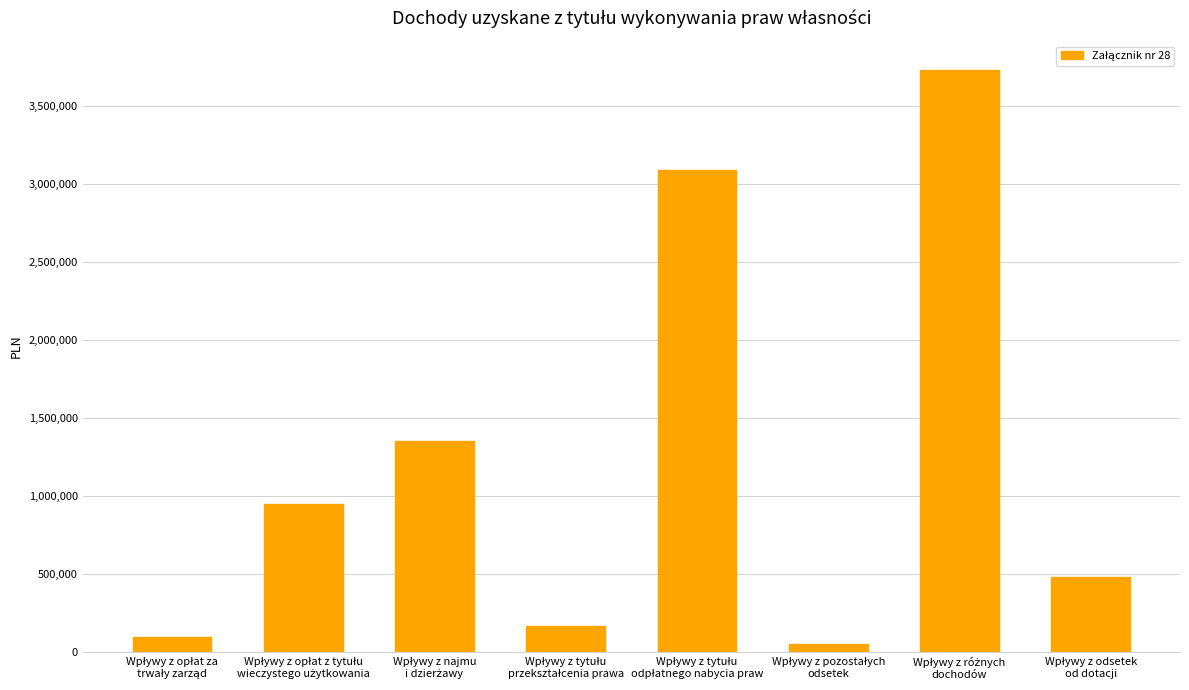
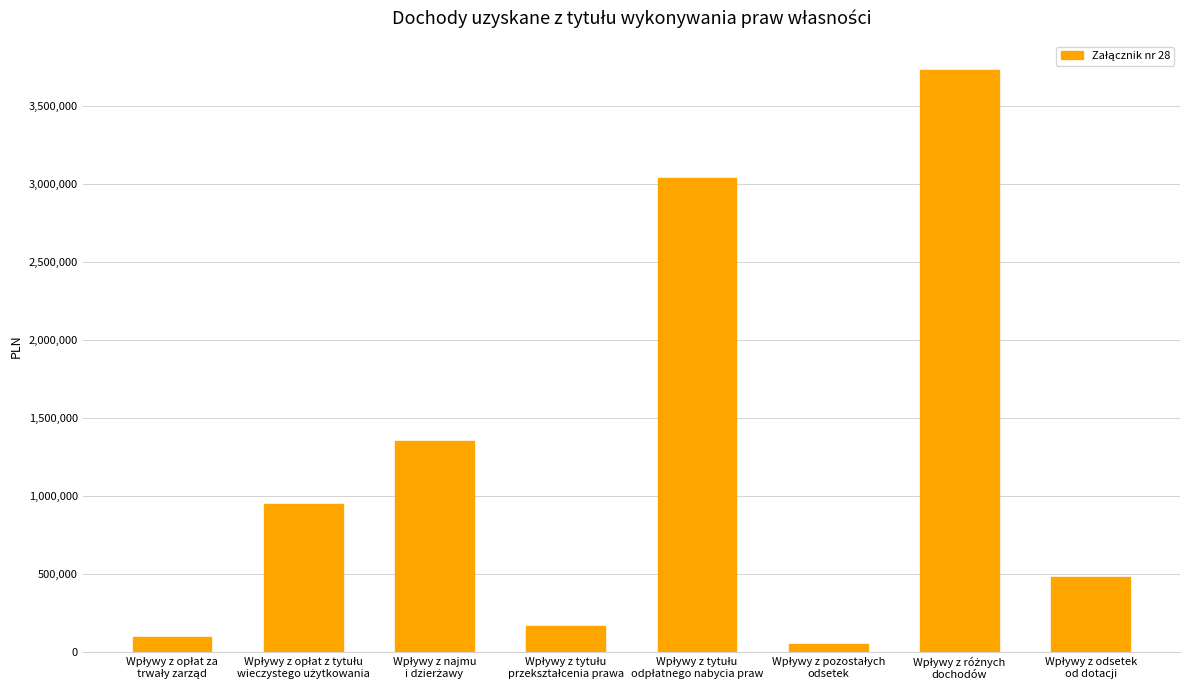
  {
    "Wpływy z opłat za trwały zarząd": "100,000",
    "Wpływy z opłat z tytułu wieczystego użytkowania": "950,000",
    "Wpływy z najmu i dzierżawy": "1,350,000",
    "Wpływy z tytułu przekształcenia prawa": "160,000",
-   "Wpływy z tytułu odpłatnego nabycia praw": "3,090,000",
+   "Wpływy z tytułu odpłatnego nabycia praw": "3,040,000",
    "Wpływy z pozostałych odsetek": "50,000",
    "Wpływy z różnych dochodów": "3,730,000",
    "Wpływy z odsetek od dotacji": "480,000"
  }
